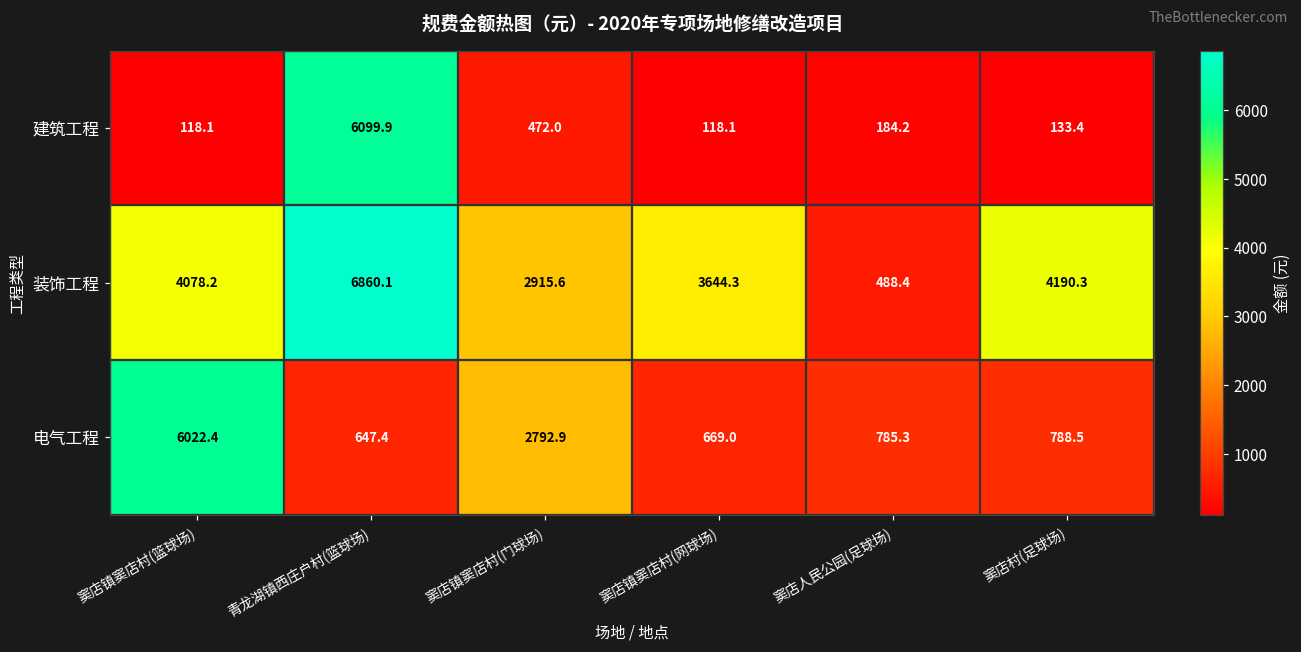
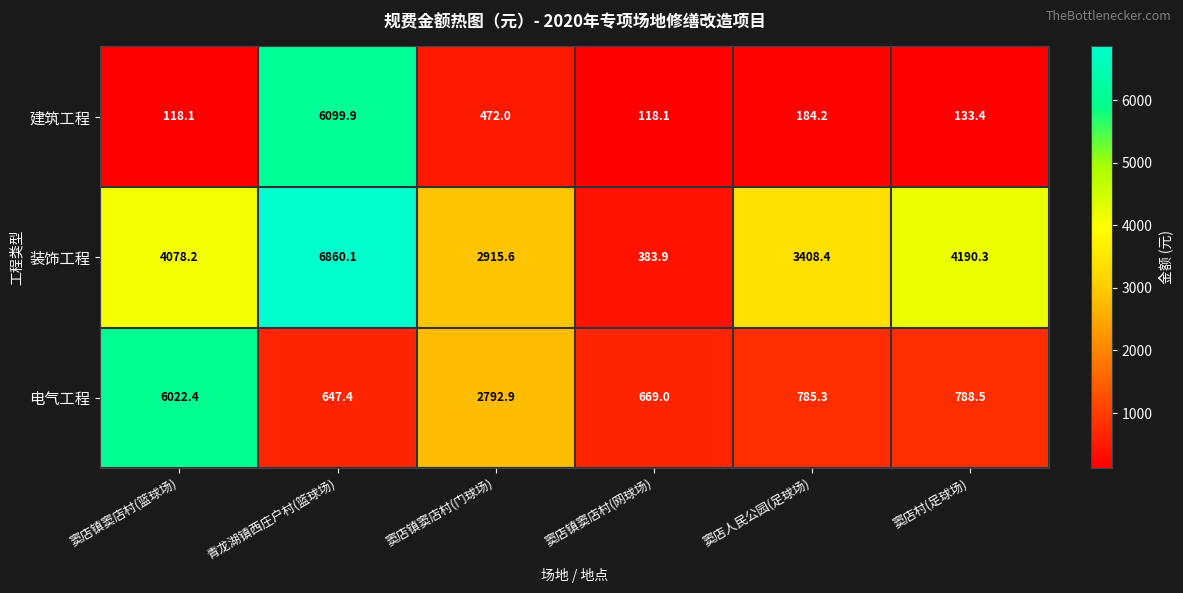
  {
    "建筑工程": {
      "窦店镇窦店村(篮球场)": 118.1,
      "青龙湖镇西庄户村(篮球场)": 6099.9,
      "窦店镇窦店村(门球场)": 472.0,
      "窦店镇窦店村(网球场)": 118.1,
      "窦店人民公园(足球场)": 184.2,
      "窦店村(足球场)": 133.4
    },
    "装饰工程": {
      "窦店镇窦店村(篮球场)": 4078.2,
      "青龙湖镇西庄户村(篮球场)": 6860.1,
      "窦店镇窦店村(门球场)": 2915.6,
-     "窦店镇窦店村(网球场)": 3644.3,
-     "窦店人民公园(足球场)": 488.4,
+     "窦店镇窦店村(网球场)": 383.9,
+     "窦店人民公园(足球场)": 3408.4,
      "窦店村(足球场)": 4190.3
    },
    "电气工程": {
      "窦店镇窦店村(篮球场)": 6022.4,
      "青龙湖镇西庄户村(篮球场)": 647.4,
      "窦店镇窦店村(门球场)": 2792.9,
      "窦店镇窦店村(网球场)": 669.0,
      "窦店人民公园(足球场)": 785.3,
      "窦店村(足球场)": 788.5
    }
  }
